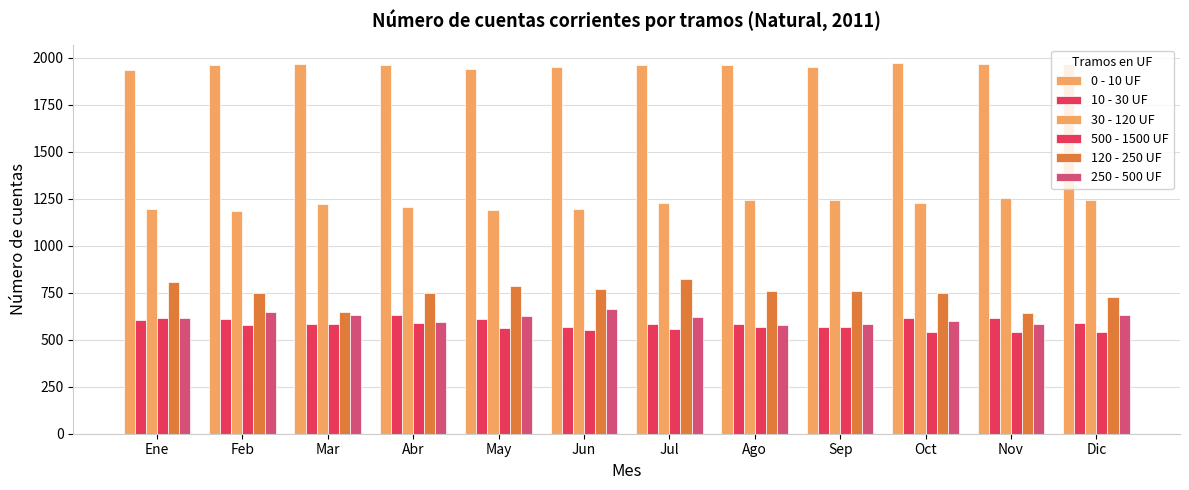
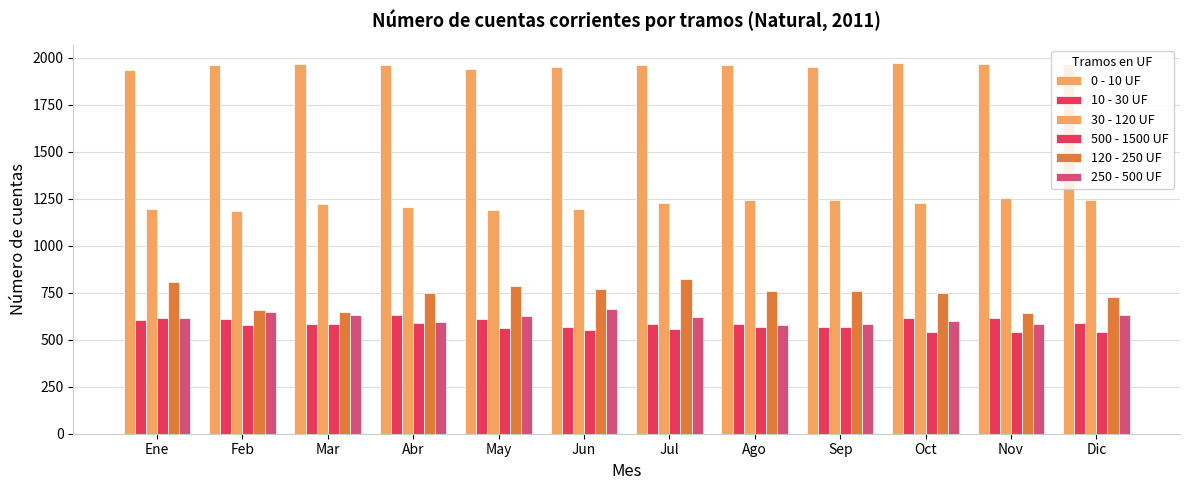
  {
    "120 - 250 UF": {
      "Ene": 810,
-     "Feb": 750,
+     "Feb": 660,
      "Mar": 650,
      "Abr": 750,
      "May": 790,
      "Jun": 770,
      "Jul": 820,
      "Ago": 760,
      "Sep": 760,
      "Oct": 750,
      "Nov": 640,
      "Dic": 730
    }
  }
